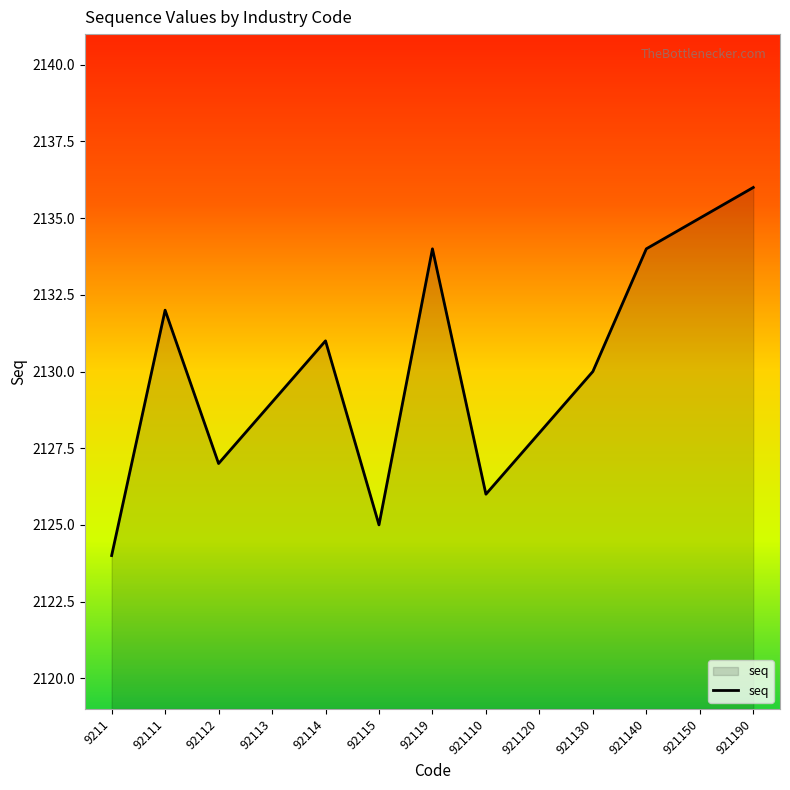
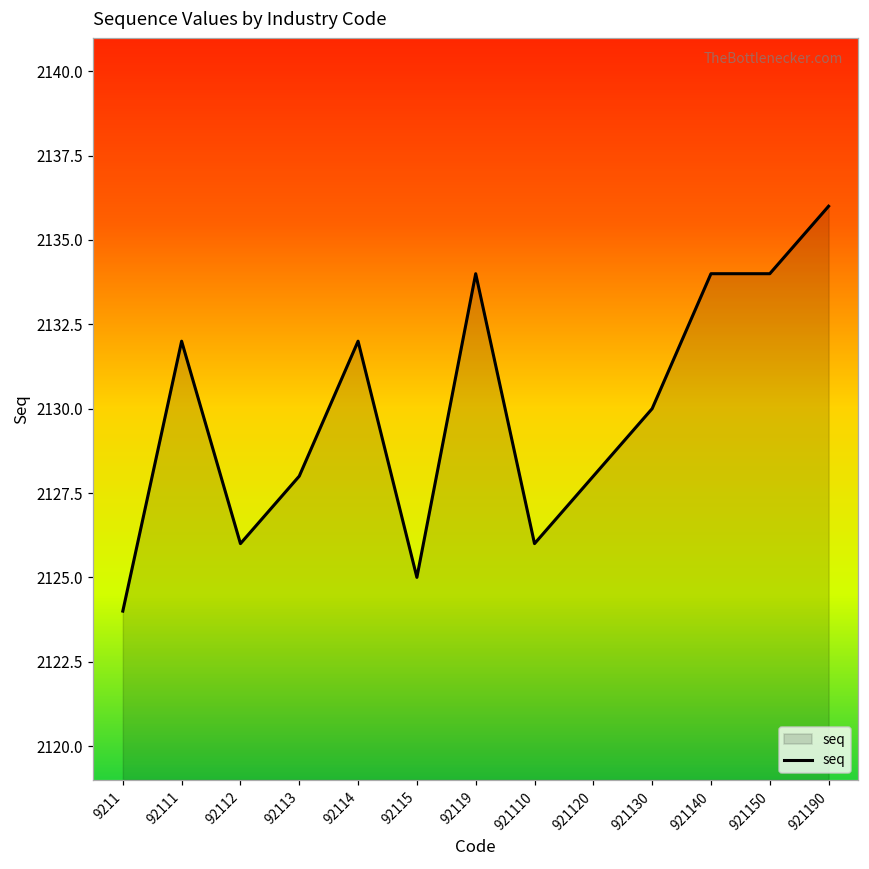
  {
    "9211": 2124,
    "92111": 2132,
-   "92112": 2127,
-   "92113": 2129,
-   "92114": 2131,
+   "92112": 2126,
+   "92113": 2128,
+   "92114": 2132,
    "92115": 2125,
    "92119": 2134,
    "921110": 2126,
    "921120": 2128,
    "921130": 2130,
    "921140": 2134,
-   "921150": 2135,
+   "921150": 2134,
    "921190": 2136
  }
